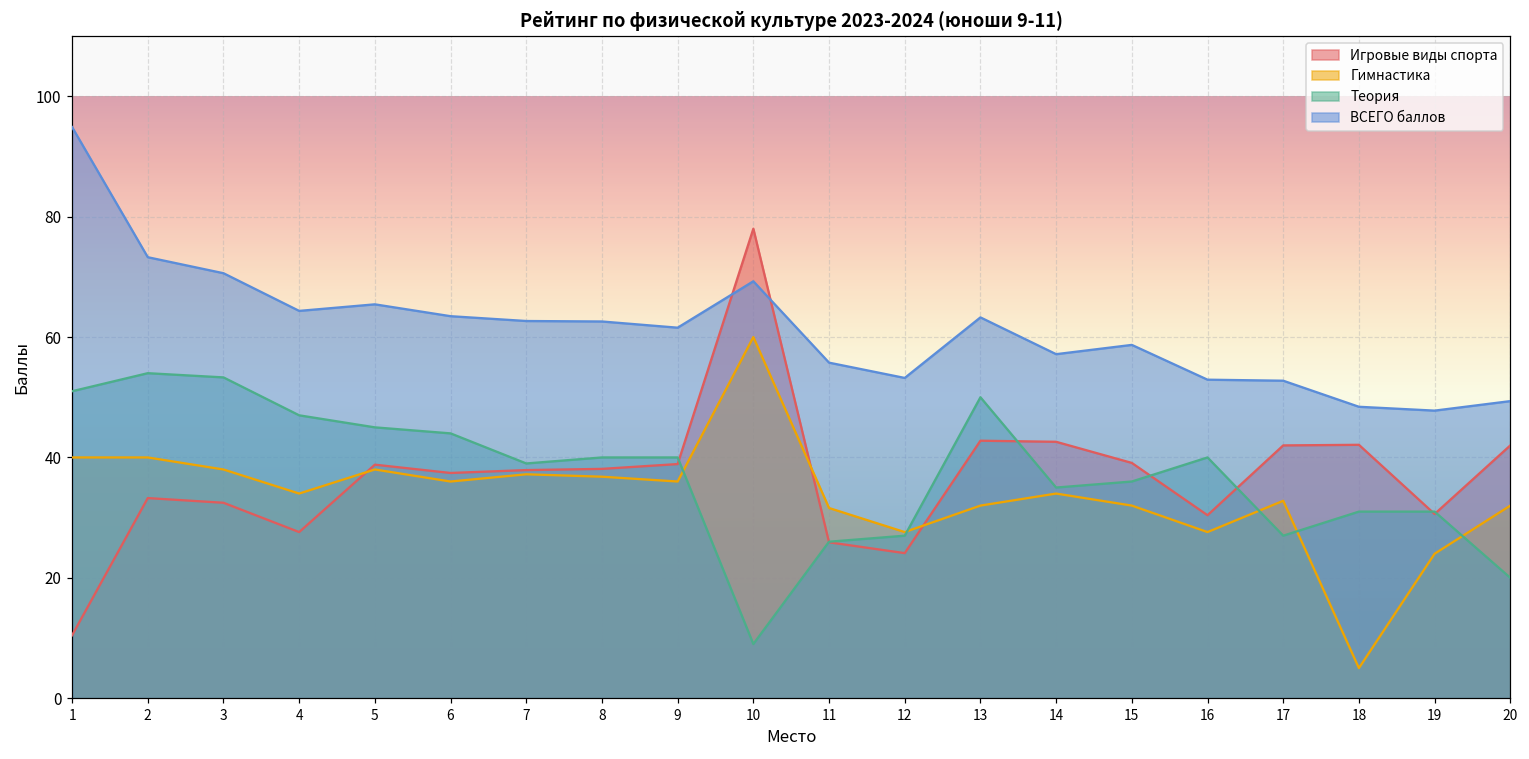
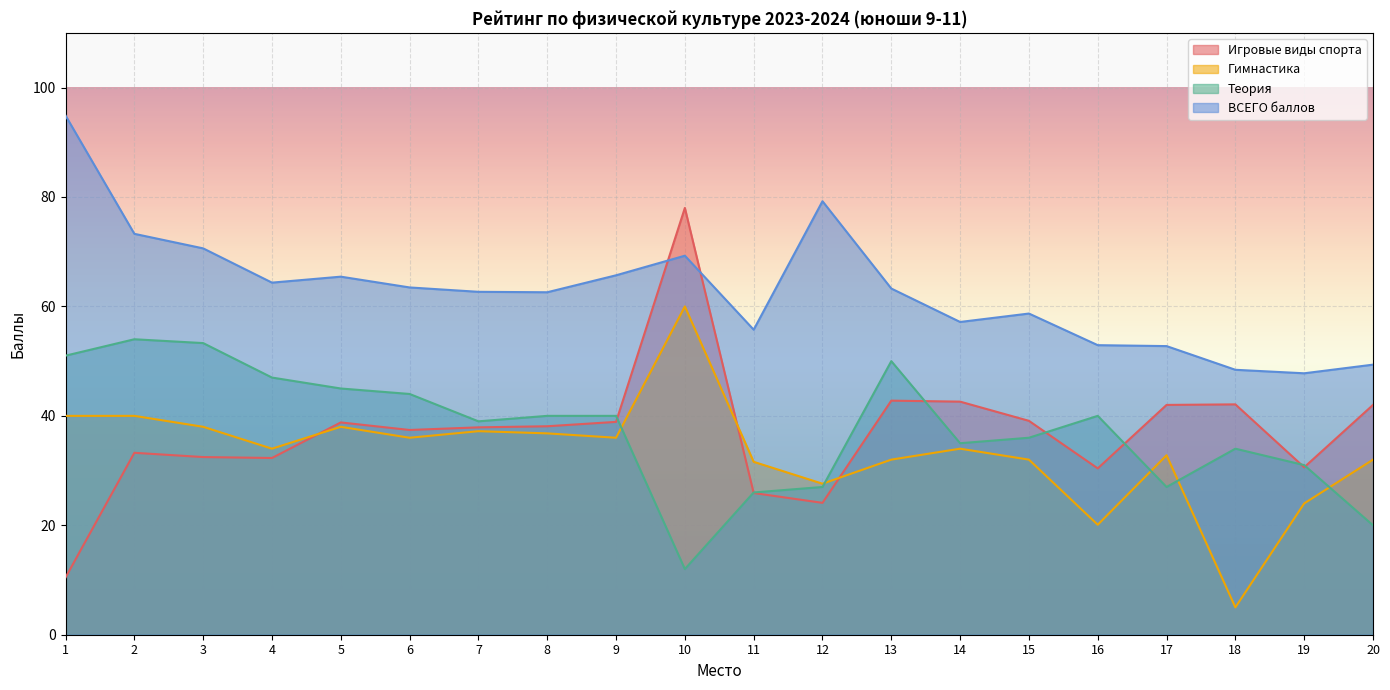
  {
    "Игровые виды спорта": {
      "1": 10,
      "2": 33,
      "3": 32,
-     "4": 28,
+     "4": 32,
      "5": 39,
      "6": 37,
      "7": 38,
      "8": 38,
      "9": 39,
      "10": 78,
      "12": 24,
      "13": 43,
      "14": 43,
      "15": 39,
      "16": 30,
      "17": 42,
      "18": 42,
      "20": 42
    },
    "Гимнастика": {
      "1": 40,
      "2": 40,
      "3": 38,
      "4": 34,
      "5": 38,
      "6": 36,
      "7": 37,
      "8": 37,
      "9": 36,
      "10": 60,
      "11": 32,
      "12": 28,
      "13": 32,
      "14": 34,
      "15": 32,
-     "16": 28,
+     "16": 20,
      "17": 33,
      "18": 5,
      "19": 24,
      "20": 32
    },
    "Теория": {
      "1": 51,
      "2": 54,
      "3": 53,
      "4": 47,
      "5": 45,
      "6": 44,
      "7": 39,
      "8": 40,
      "9": 40,
-     "10": 9,
+     "10": 12,
      "12": 27,
      "13": 50,
      "14": 35,
      "15": 36,
      "16": 40,
      "17": 27,
-     "18": 31,
+     "18": 34,
      "20": 20
    },
    "ВСЕГО баллов": {
      "1": 95,
      "2": 73,
      "3": 71,
      "4": 64,
      "5": 65,
      "6": 63,
      "7": 63,
      "8": 63,
-     "9": 62,
+     "9": 66,
      "10": 69,
      "11": 56,
-     "12": 53,
+     "12": 79,
      "13": 63,
      "14": 57,
      "15": 59,
      "16": 53,
      "17": 53,
      "18": 48,
      "19": 48,
      "20": 49
    }
  }
